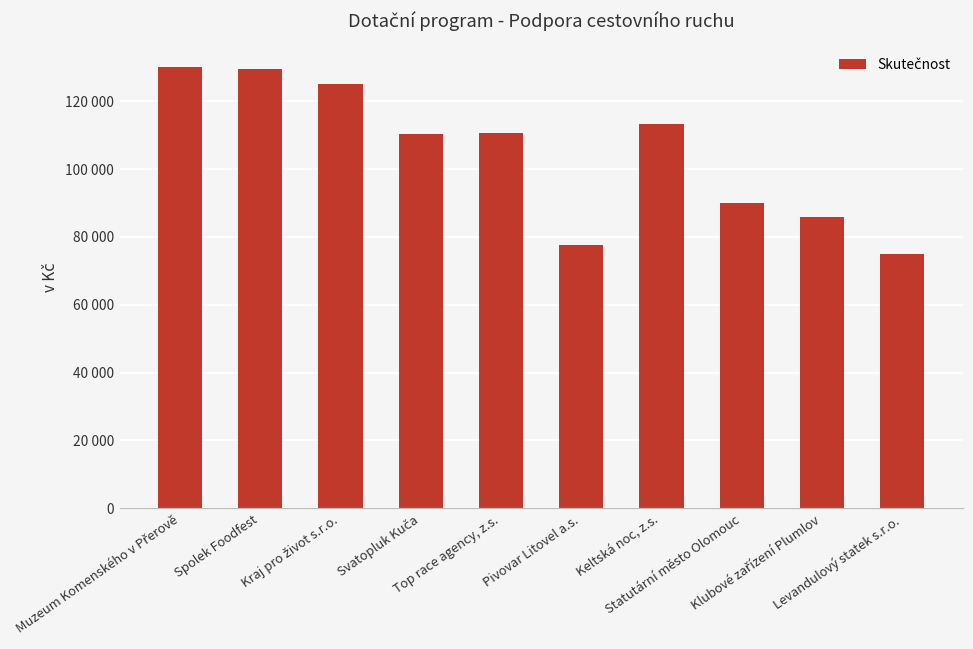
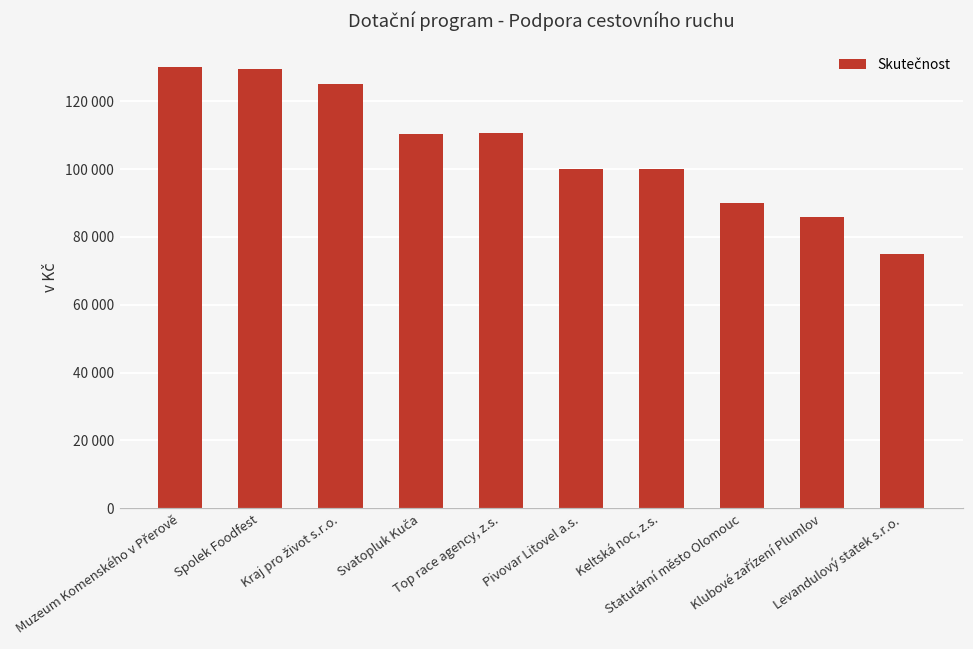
  {
    "Muzeum Komenského v Přerově": 130000,
    "Spolek Foodfest": 130000,
    "Kraj pro život s.r.o.": 125000,
    "Svatopluk Kuča": 110000,
    "Top race agency, z.s.": 111000,
-   "Pivovar Litovel a.s.": 78000,
-   "Keltská noc, z.s.": 113000,
+   "Pivovar Litovel a.s.": 100000,
+   "Keltská noc, z.s.": 100000,
    "Statutární město Olomouc": 90000,
    "Klubové zařízení Plumlov": 86000,
    "Levandulový statek s.r.o.": 75000
  }
